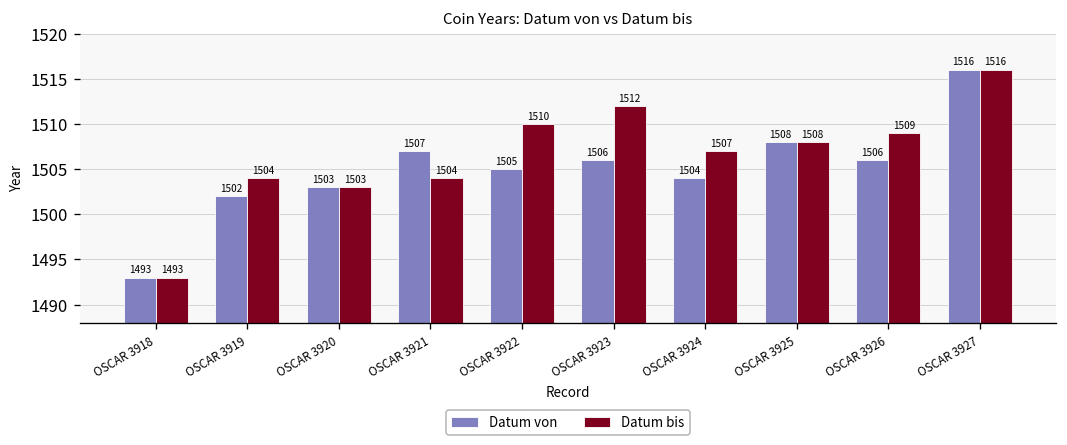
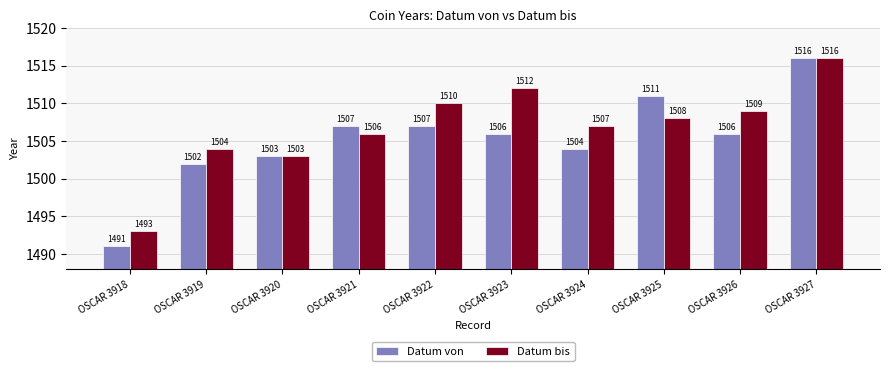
  {
    "Datum von": {
-     "OSCAR 3918": 1493,
+     "OSCAR 3918": 1491,
      "OSCAR 3919": 1502,
      "OSCAR 3920": 1503,
      "OSCAR 3921": 1507,
-     "OSCAR 3922": 1505,
+     "OSCAR 3922": 1507,
      "OSCAR 3923": 1506,
      "OSCAR 3924": 1504,
-     "OSCAR 3925": 1508,
+     "OSCAR 3925": 1511,
      "OSCAR 3926": 1506,
      "OSCAR 3927": 1516
    },
    "Datum bis": {
      "OSCAR 3918": 1493,
      "OSCAR 3919": 1504,
      "OSCAR 3920": 1503,
-     "OSCAR 3921": 1504,
+     "OSCAR 3921": 1506,
      "OSCAR 3922": 1510,
      "OSCAR 3923": 1512,
      "OSCAR 3924": 1507,
      "OSCAR 3925": 1508,
      "OSCAR 3926": 1509,
      "OSCAR 3927": 1516
    }
  }
